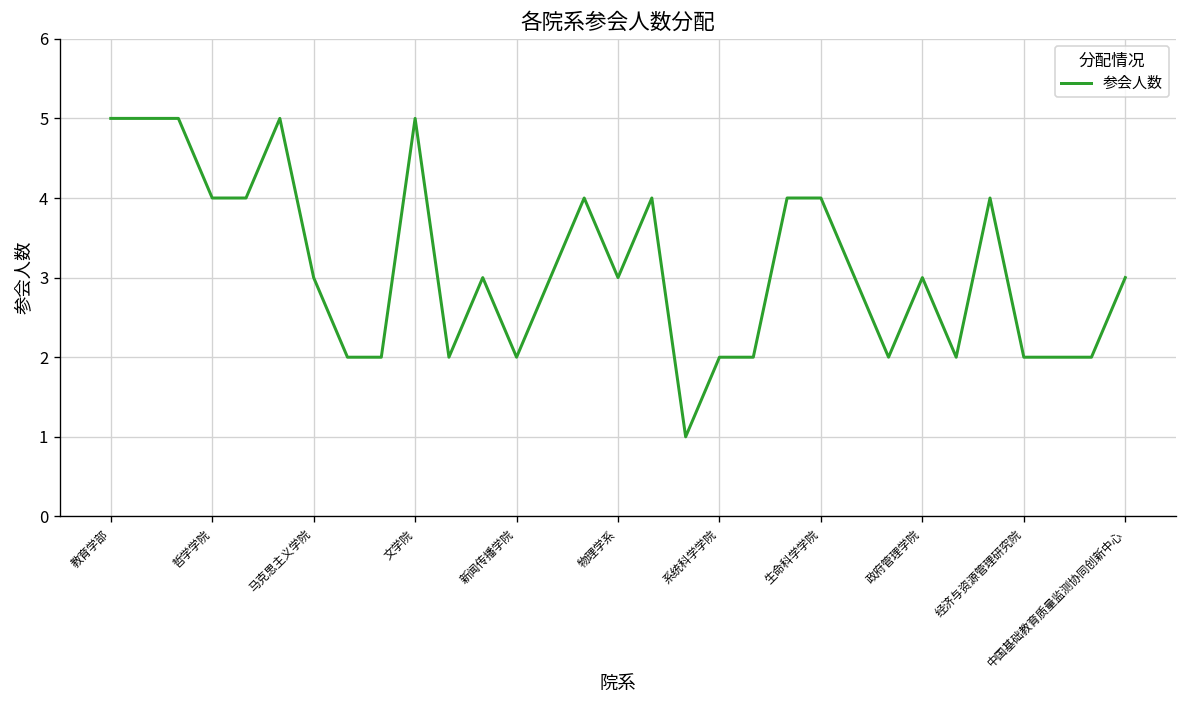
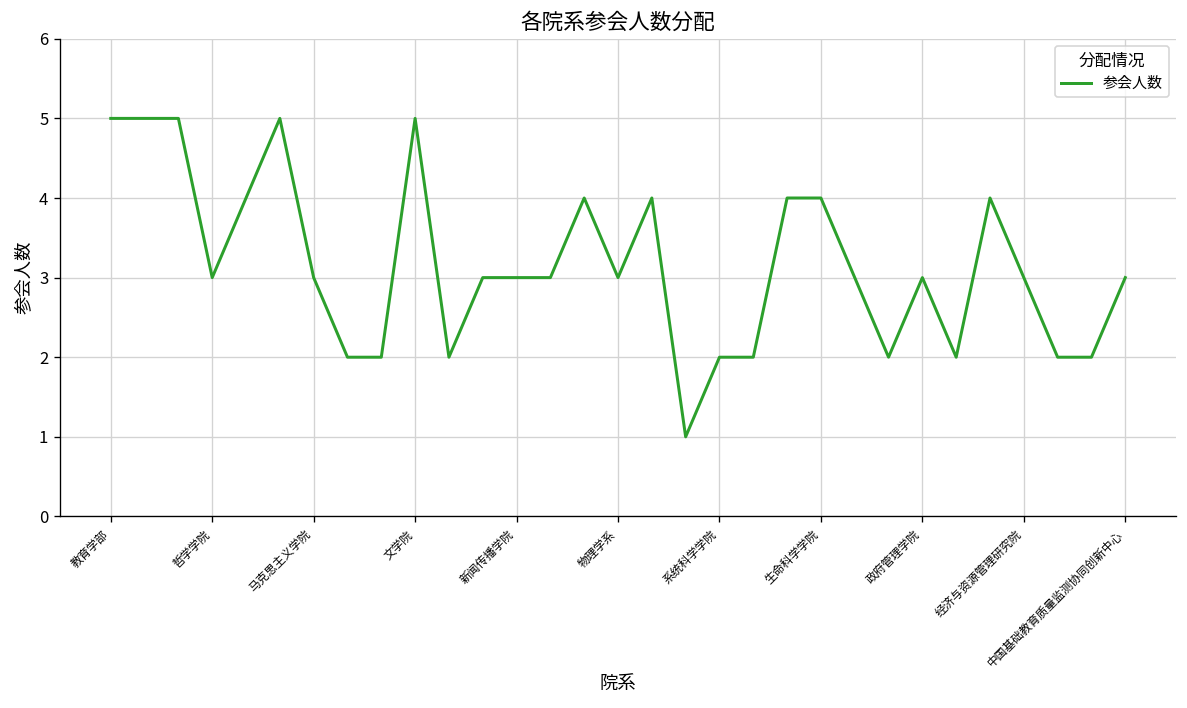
  {
    "教育学部": 5,
-   "哲学学院": 4,
+   "哲学学院": 3,
    "马克思主义学院": 3,
    "文学院": 5,
-   "新闻传播学院": 2,
+   "新闻传播学院": 3,
    "物理学系": 3,
    "系统科学学院": 2,
    "生命科学学院": 4,
    "政府管理学院": 3,
-   "经济与资源管理研究院": 2,
+   "经济与资源管理研究院": 3,
    "中国基础教育质量监测协同创新中心": 3
  }
